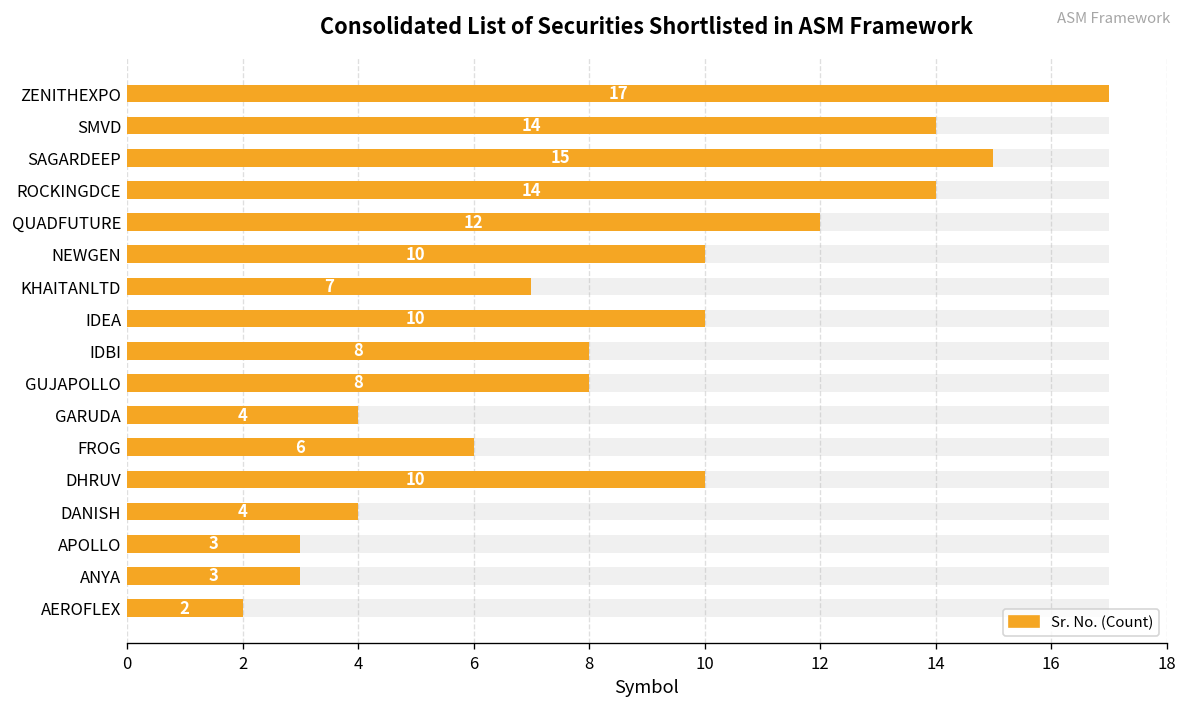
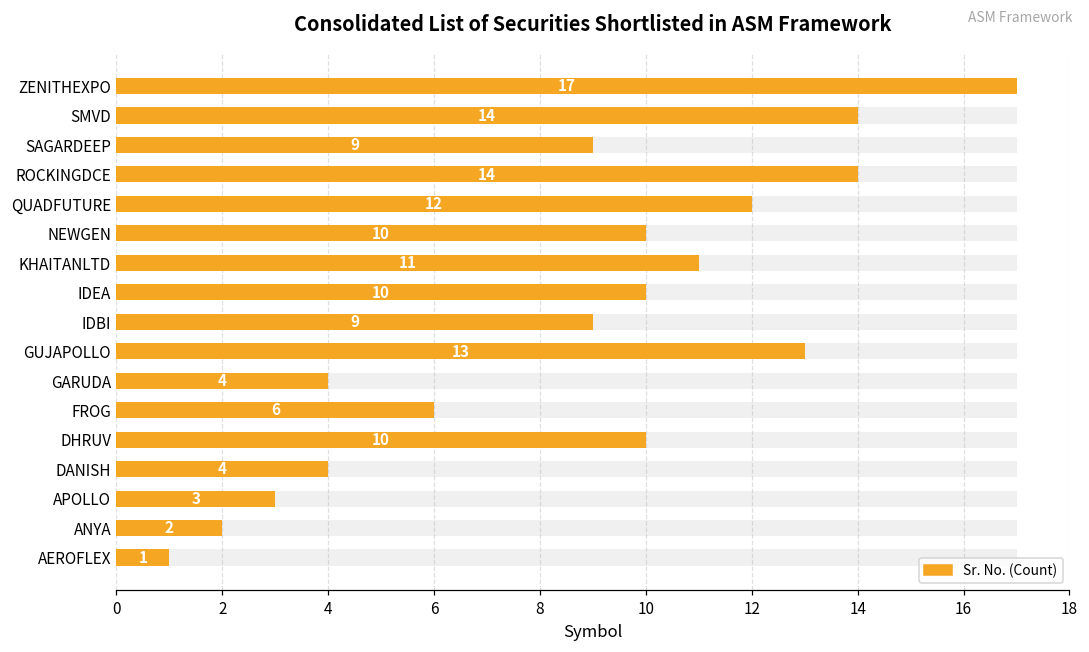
  {
    "Sr. No. (Count)": {
      "ZENITHEXPO": 17,
-     "SAGARDEEP": 15,
-     "KHAITANLTD": 7,
-     "IDBI": 8,
-     "GUJAPOLLO": 8,
-     "ANYA": 3,
-     "AEROFLEX": 2
+     "SAGARDEEP": 9,
+     "KHAITANLTD": 11,
+     "IDBI": 9,
+     "GUJAPOLLO": 13,
+     "ANYA": 2,
+     "AEROFLEX": 1
    }
  }
